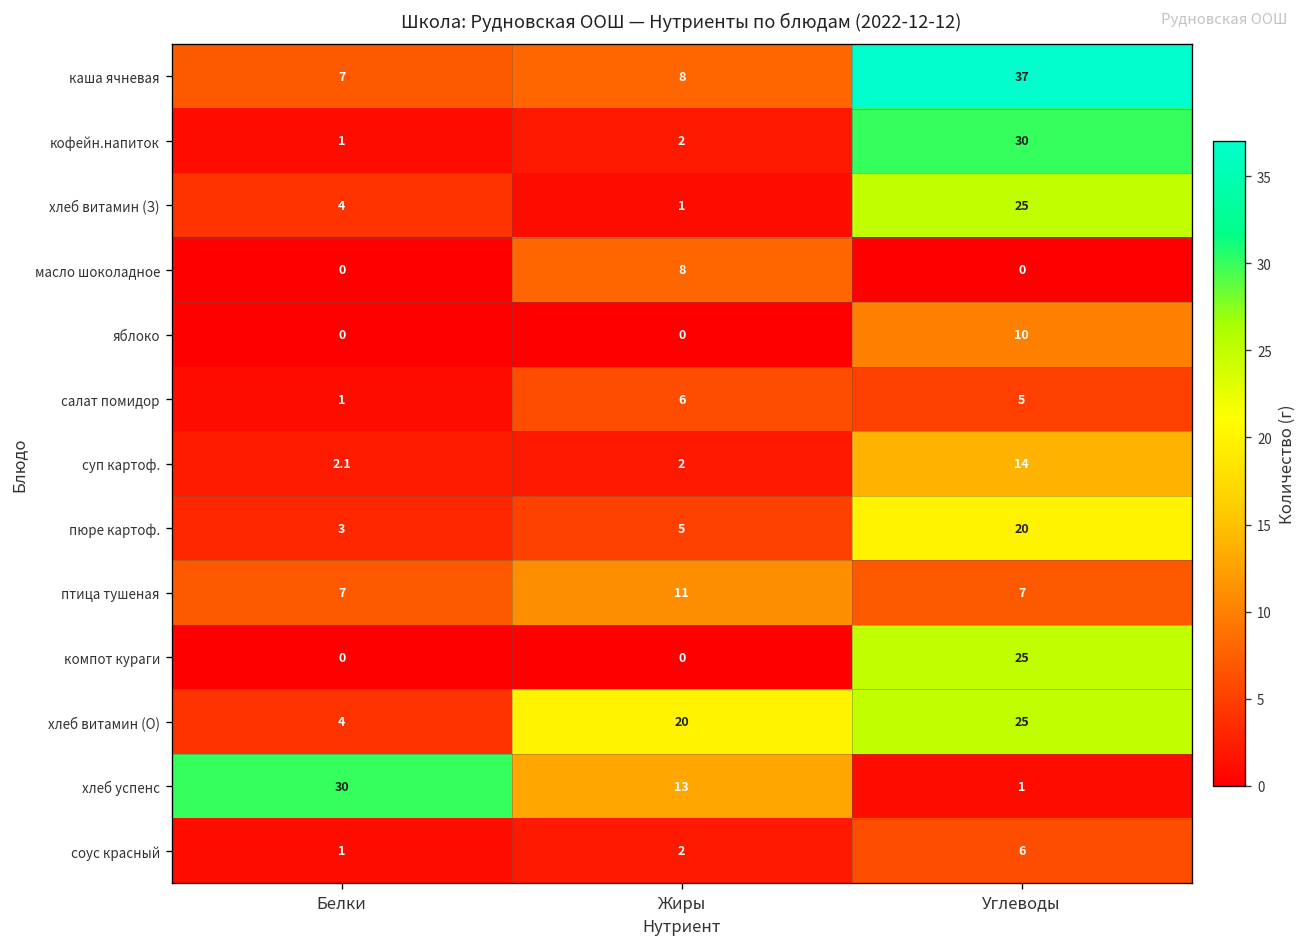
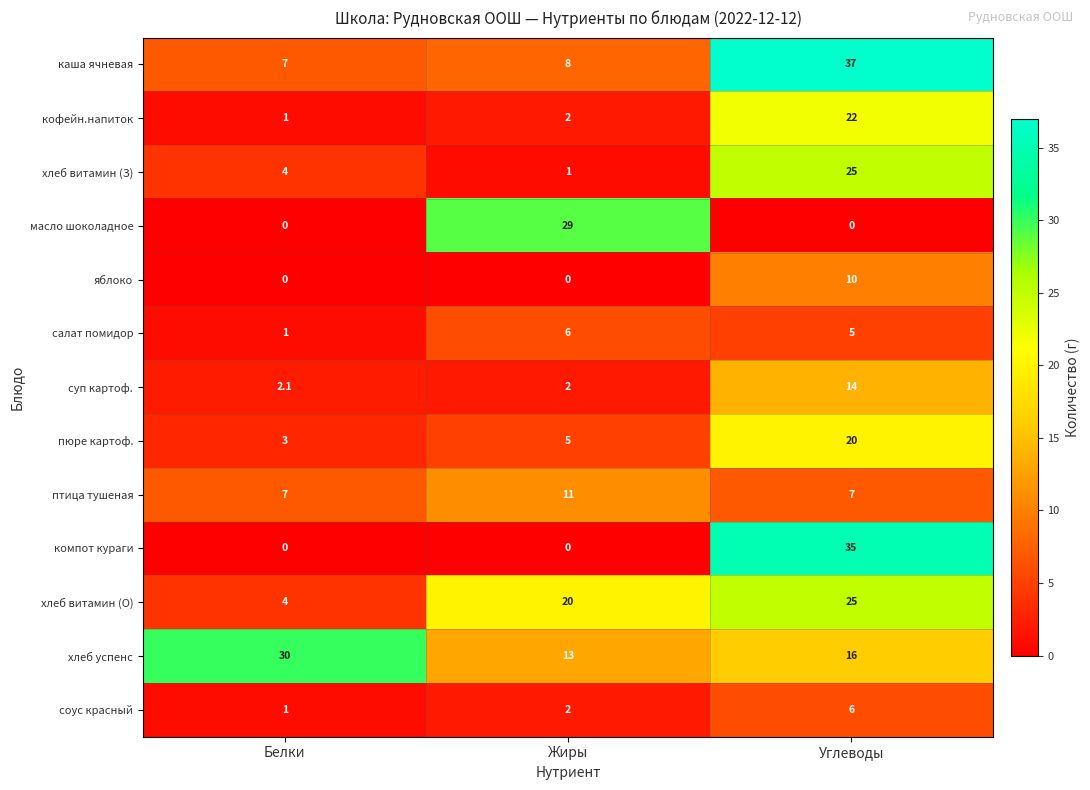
  {
    "каша ячневая": {
      "Белки": 7,
      "Жиры": 8,
      "Углеводы": 37
    },
    "кофейн.напиток": {
      "Белки": 1,
      "Жиры": 2,
-     "Углеводы": 30
+     "Углеводы": 22
    },
    "хлеб витамин (З)": {
      "Белки": 4,
      "Жиры": 1,
      "Углеводы": 25
    },
    "масло шоколадное": {
      "Белки": 0,
-     "Жиры": 8,
+     "Жиры": 29,
      "Углеводы": 0
    },
    "яблоко": {
      "Белки": 0,
      "Жиры": 0,
      "Углеводы": 10
    },
    "салат помидор": {
      "Белки": 1,
      "Жиры": 6,
      "Углеводы": 5
    },
    "суп картоф.": {
      "Белки": 2.1,
      "Жиры": 2,
      "Углеводы": 14
    },
    "пюре картоф.": {
      "Белки": 3,
      "Жиры": 5,
      "Углеводы": 20
    },
    "птица тушеная": {
      "Белки": 7,
      "Жиры": 11,
      "Углеводы": 7
    },
    "компот кураги": {
      "Белки": 0,
      "Жиры": 0,
-     "Углеводы": 25
+     "Углеводы": 35
    },
    "хлеб витамин (О)": {
      "Белки": 4,
      "Жиры": 20,
      "Углеводы": 25
    },
    "хлеб успенс": {
      "Белки": 30,
      "Жиры": 13,
-     "Углеводы": 1
+     "Углеводы": 16
    },
    "соус красный": {
      "Белки": 1,
      "Жиры": 2,
      "Углеводы": 6
    }
  }
